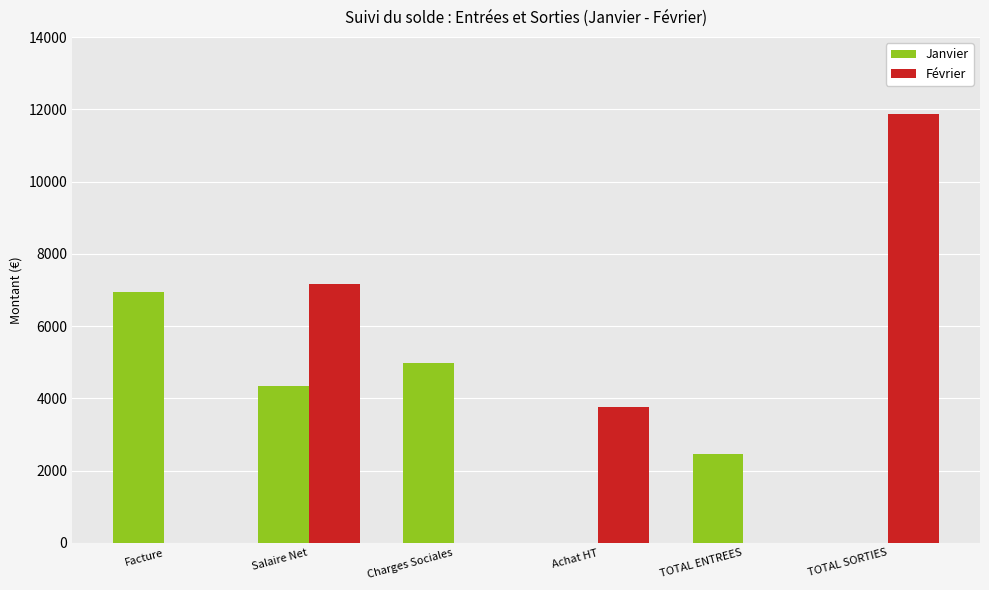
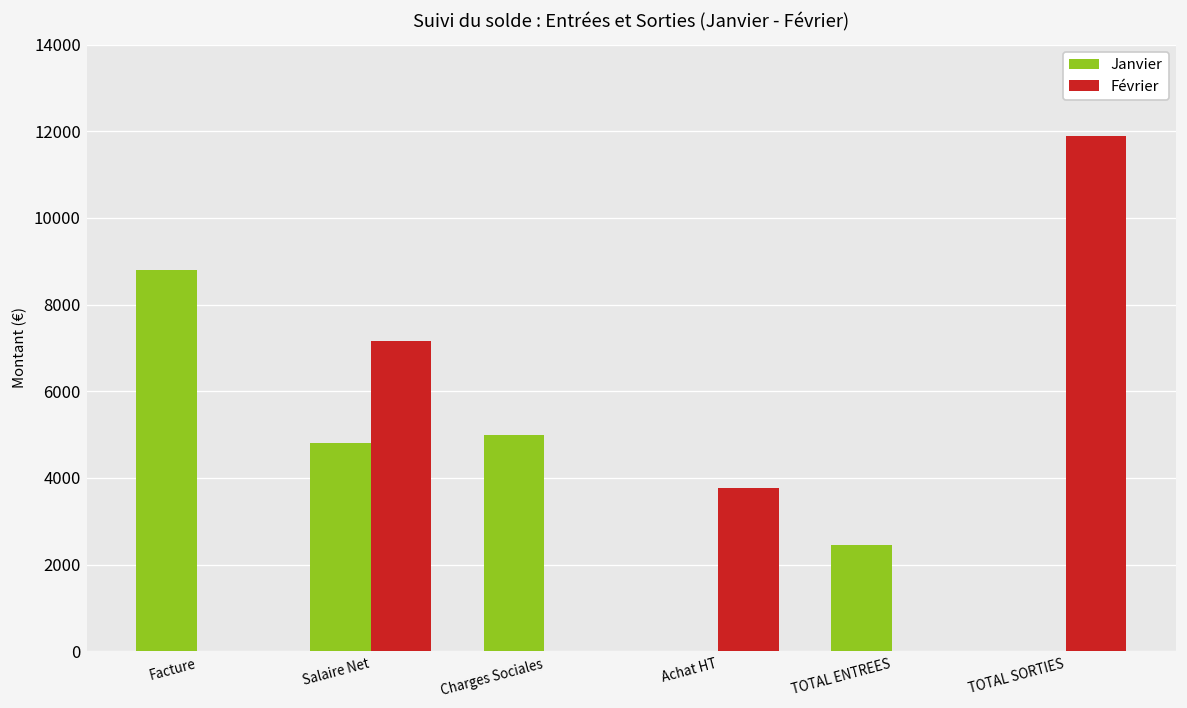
  {
    "Janvier": {
-     "Facture": 6900,
-     "Salaire Net": 4400,
+     "Facture": 8800,
+     "Salaire Net": 4800,
      "Charges Sociales": 5000,
      "Achat HT": 0,
      "TOTAL ENTREES": 2400,
      "TOTAL SORTIES": 0
    },
    "Février": {
      "Facture": 0,
      "Salaire Net": 7200,
      "Charges Sociales": 0,
      "Achat HT": 3800,
      "TOTAL ENTREES": 0,
      "TOTAL SORTIES": 11900
    }
  }
